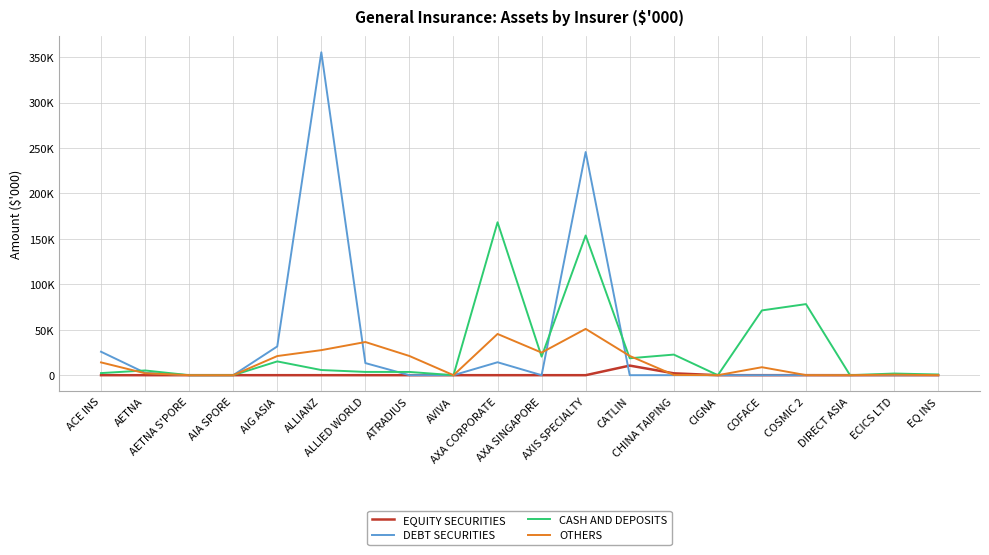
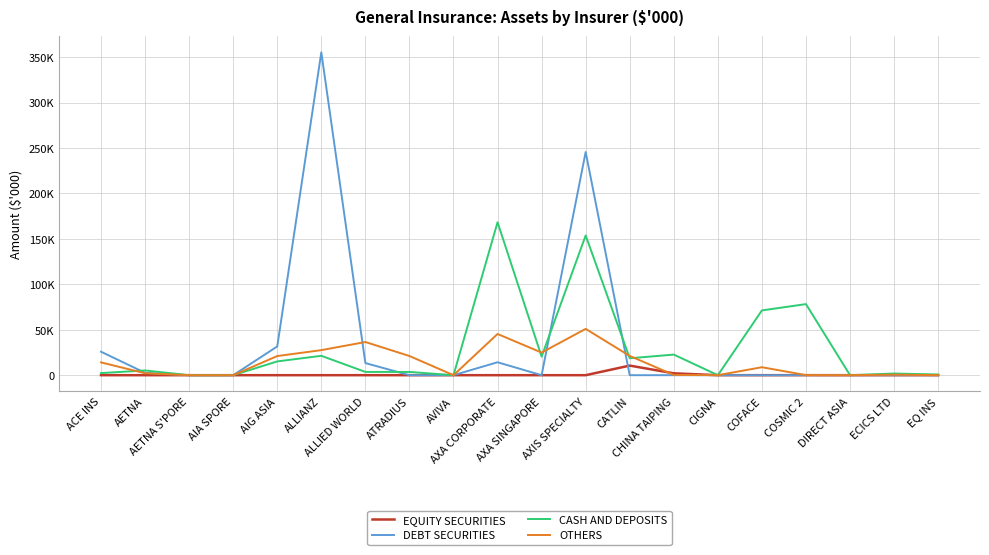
  {
    "EQUITY SECURITIES": {
      "AIG ASIA": 0,
      "ALLIANZ": 0,
      "ALLIED WORLD": 0,
      "AXA CORPORATE": 0,
      "AXIS SPECIALTY": 0,
      "CATLIN": 10000
    },
    "DEBT SECURITIES": {
      "ACE INS": 30000,
      "AIG ASIA": 30000,
      "ALLIANZ": 360000,
      "ALLIED WORLD": 10000,
      "AXA CORPORATE": 10000,
      "AXIS SPECIALTY": 250000,
      "CATLIN": 0
    },
    "CASH AND DEPOSITS": {
      "AIG ASIA": 20000,
-     "ALLIANZ": 10000,
+     "ALLIANZ": 20000,
      "ALLIED WORLD": 0,
      "ATRADIUS": 0,
      "AXA CORPORATE": 170000,
      "AXA SINGAPORE": 20000,
      "AXIS SPECIALTY": 150000,
      "CHINA TAIPING": 20000,
      "COFACE": 70000,
      "COSMIC 2": 80000
    },
    "OTHERS": {
      "ACE INS": 10000,
      "AIG ASIA": 20000,
      "ALLIANZ": 30000,
      "ALLIED WORLD": 40000,
      "ATRADIUS": 20000,
      "AXA CORPORATE": 50000,
      "AXA SINGAPORE": 20000,
      "AXIS SPECIALTY": 50000,
      "COFACE": 10000
    }
  }
